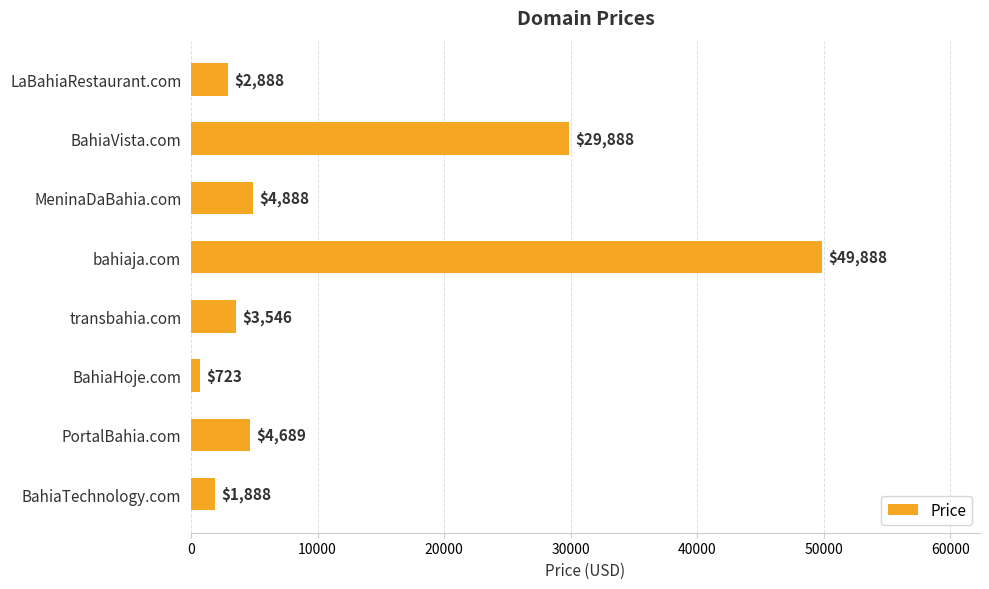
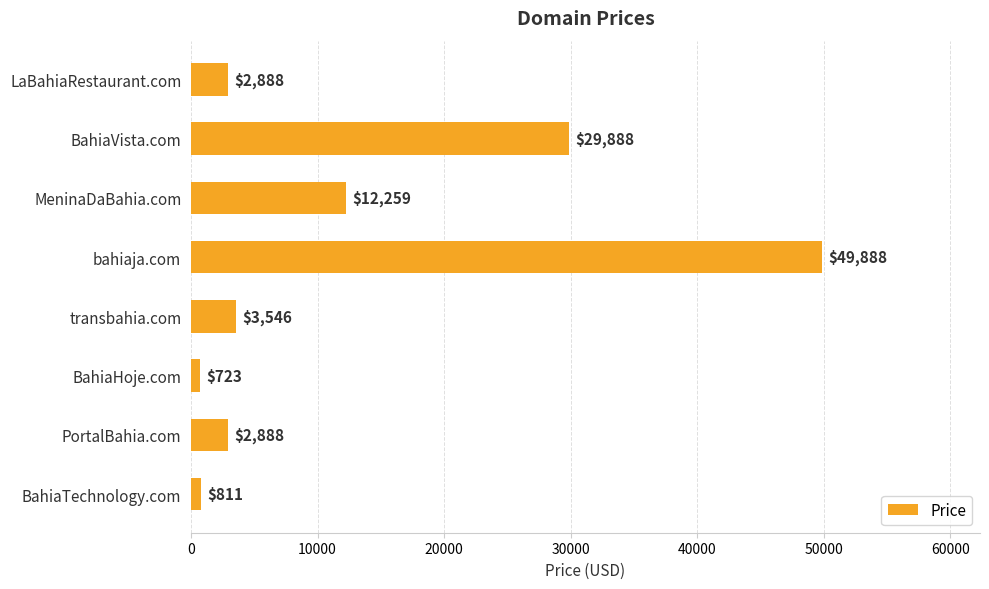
  {
    "LaBahiaRestaurant.com": "$2,888",
    "BahiaVista.com": "$29,888",
-   "MeninaDaBahia.com": "$4,888",
+   "MeninaDaBahia.com": "$12,259",
    "bahiaja.com": "$49,888",
    "transbahia.com": "$3,546",
    "BahiaHoje.com": "$723",
-   "PortalBahia.com": "$4,689",
-   "BahiaTechnology.com": "$1,888"
+   "PortalBahia.com": "$2,888",
+   "BahiaTechnology.com": "$811"
  }
